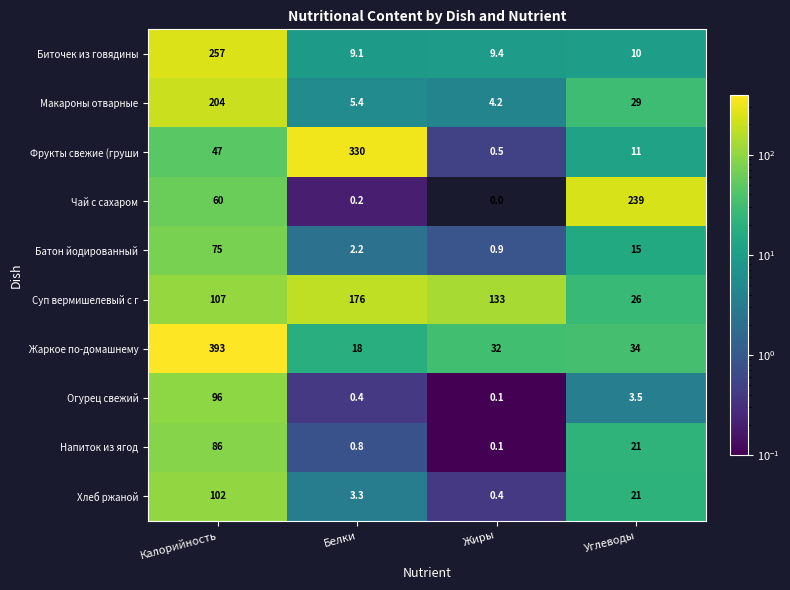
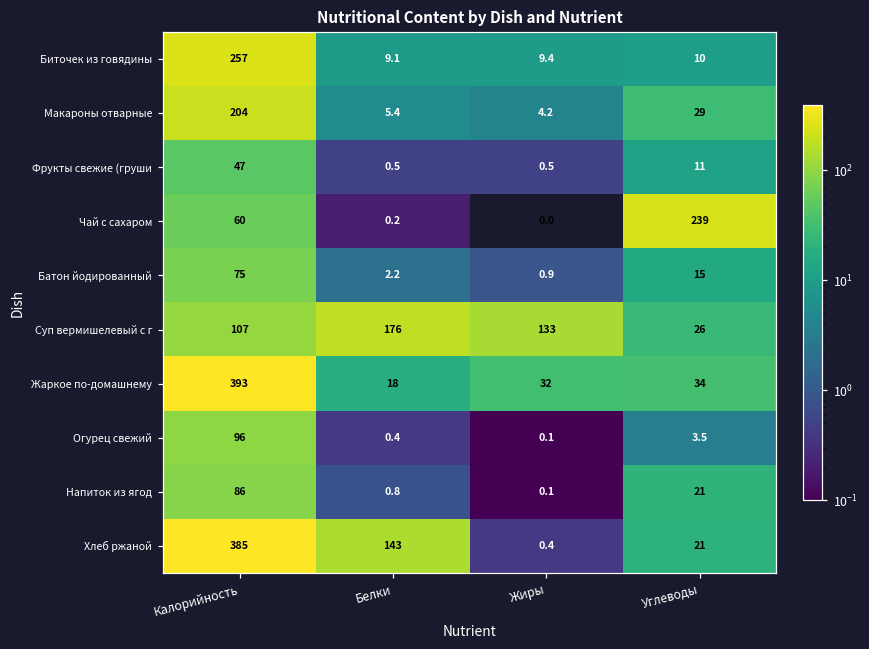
  {
    "Биточек из говядины": {
      "Калорийность": 257,
      "Белки": 9.1,
      "Жиры": 9.4,
      "Углеводы": 10
    },
    "Макароны отварные": {
      "Калорийность": 204,
      "Белки": 5.4,
      "Жиры": 4.2,
      "Углеводы": 29
    },
    "Фрукты свежие (груши": {
      "Калорийность": 47,
-     "Белки": 330,
+     "Белки": 0.5,
      "Жиры": 0.5,
      "Углеводы": 11
    },
    "Чай с сахаром": {
      "Калорийность": 60,
      "Белки": 0.2,
      "Углеводы": 239
    },
    "Батон йодированный": {
      "Калорийность": 75,
      "Белки": 2.2,
      "Жиры": 0.9,
      "Углеводы": 15
    },
    "Суп вермишелевый с г": {
      "Калорийность": 107,
      "Белки": 176,
      "Жиры": 133,
      "Углеводы": 26
    },
    "Жаркое по-домашнему": {
      "Калорийность": 393,
      "Белки": 18,
      "Жиры": 32,
      "Углеводы": 34
    },
    "Огурец свежий": {
      "Калорийность": 96,
      "Белки": 0.4,
      "Жиры": 0.1,
      "Углеводы": 3.5
    },
    "Напиток из ягод": {
      "Калорийность": 86,
      "Белки": 0.8,
      "Жиры": 0.1,
      "Углеводы": 21
    },
    "Хлеб ржаной": {
-     "Калорийность": 102,
-     "Белки": 3.3,
+     "Калорийность": 385,
+     "Белки": 143,
      "Жиры": 0.4,
      "Углеводы": 21
    }
  }
